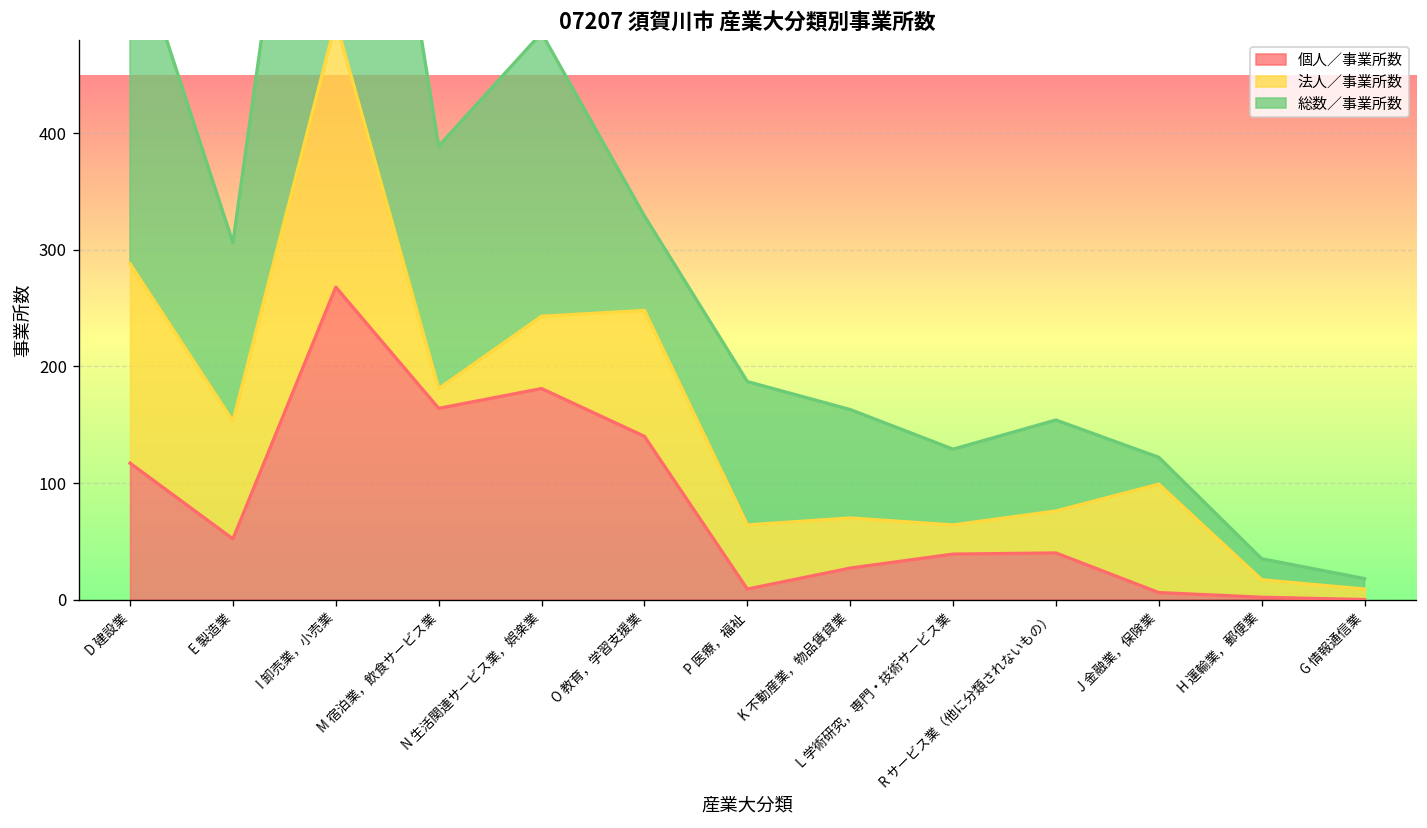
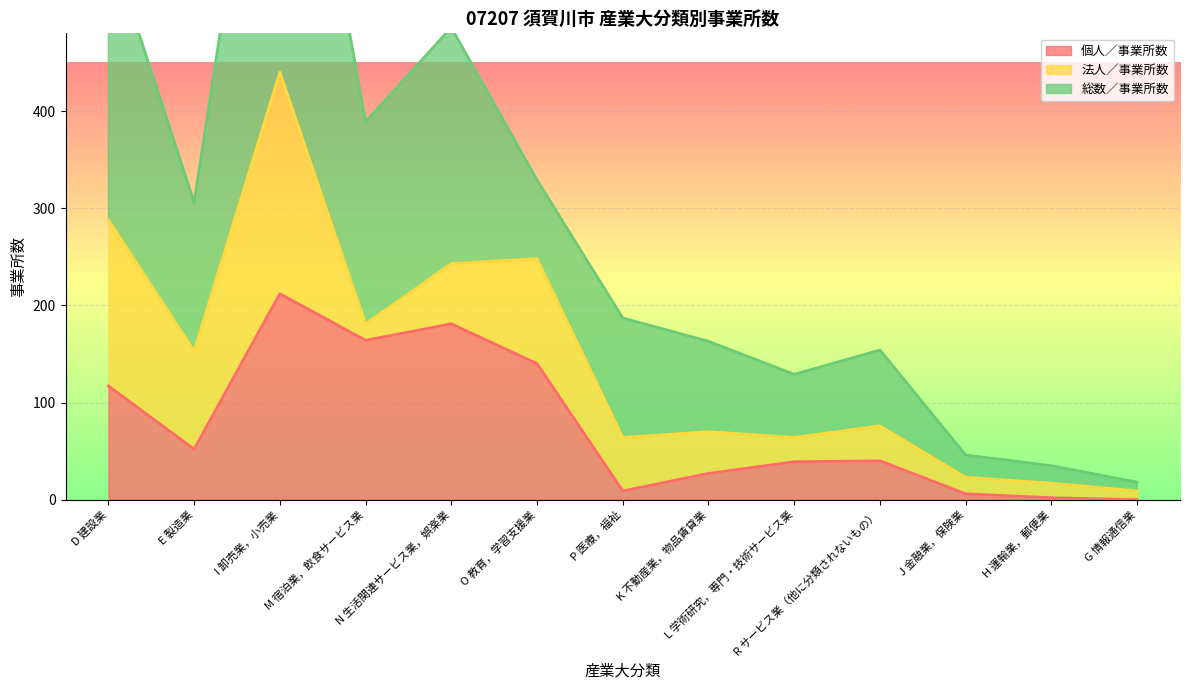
  {
    "個人／事業所数": {
      "D 建設業": 120,
      "E 製造業": 50,
-     "I 卸売業，小売業": 270,
+     "I 卸売業，小売業": 210,
      "M 宿泊業，飲食サービス業": 160,
      "N 生活関連サービス業，娯楽業": 180,
      "O 教育，学習支援業": 140,
      "P 医療，福祉": 10,
      "K 不動産業，物品賃貸業": 30,
      "L 学術研究，専門・技術サービス業": 40,
      "R サービス業（他に分類されないもの）": 40,
      "J 金融業，保険業": 10,
      "H 運輸業，郵便業": 0,
      "G 情報通信業": 0
    },
    "法人／事業所数": {
      "D 建設業": 170,
      "E 製造業": 100,
      "M 宿泊業，飲食サービス業": 20,
      "N 生活関連サービス業，娯楽業": 60,
      "O 教育，学習支援業": 110,
      "P 医療，福祉": 60,
      "K 不動産業，物品賃貸業": 40,
      "L 学術研究，専門・技術サービス業": 30,
      "R サービス業（他に分類されないもの）": 40,
-     "J 金融業，保険業": 90,
+     "J 金融業，保険業": 20,
      "H 運輸業，郵便業": 20,
      "G 情報通信業": 10
    },
    "総数／事業所数": {
      "E 製造業": 150,
      "M 宿泊業，飲食サービス業": 210,
      "O 教育，学習支援業": 80,
      "P 医療，福祉": 120,
      "K 不動産業，物品賃貸業": 90,
      "L 学術研究，専門・技術サービス業": 70,
      "R サービス業（他に分類されないもの）": 80,
      "J 金融業，保険業": 20,
      "H 運輸業，郵便業": 20,
      "G 情報通信業": 10
    }
  }
